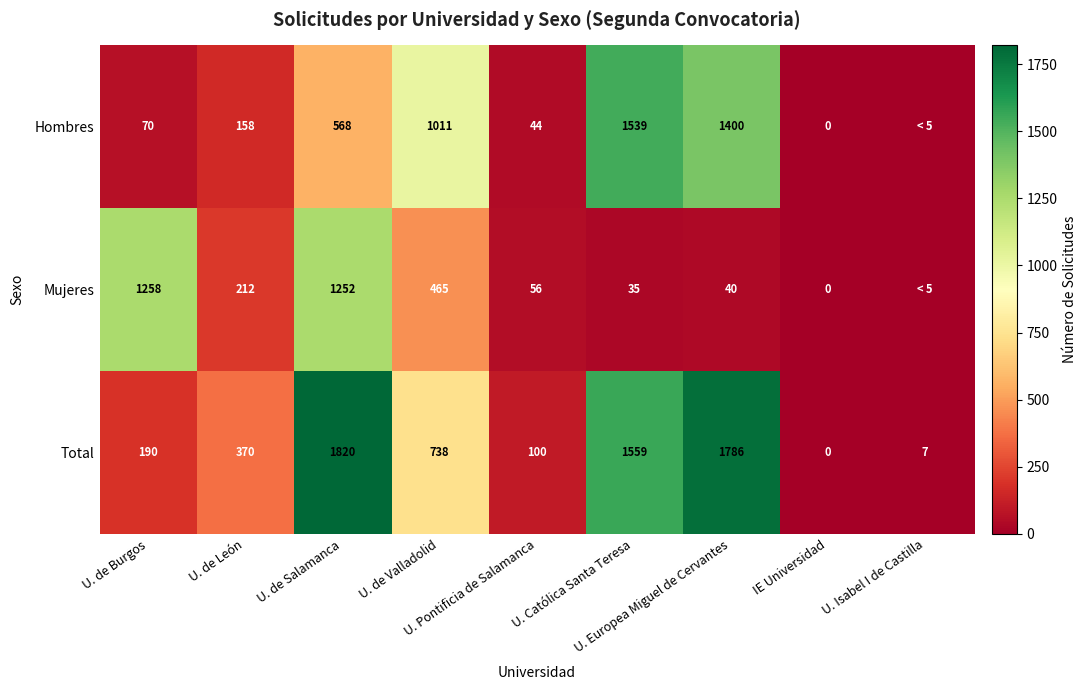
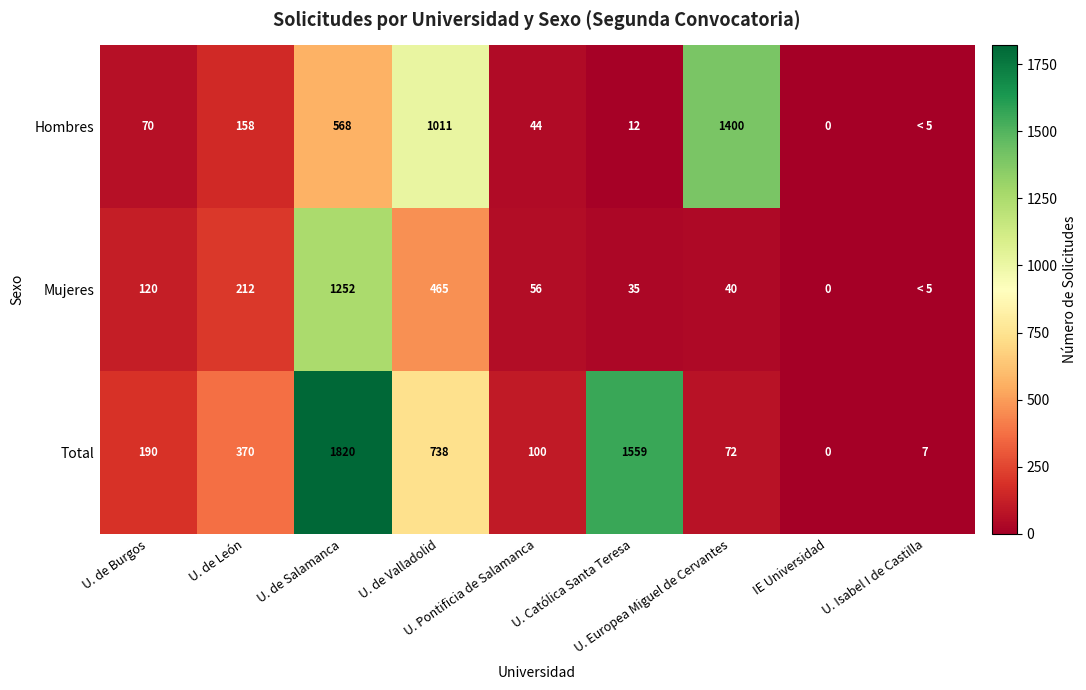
  {
    "Hombres": {
      "U. de Burgos": 70,
      "U. de León": 158,
      "U. de Salamanca": 568,
      "U. de Valladolid": 1011,
      "U. Pontificia de Salamanca": 44,
-     "U. Católica Santa Teresa": 1539,
+     "U. Católica Santa Teresa": 12,
      "U. Europea Miguel de Cervantes": 1400,
      "IE Universidad": 0,
      "U. Isabel I de Castilla": 5
    },
    "Mujeres": {
-     "U. de Burgos": 1258,
+     "U. de Burgos": 120,
      "U. de León": 212,
      "U. de Salamanca": 1252,
      "U. de Valladolid": 465,
      "U. Pontificia de Salamanca": 56,
      "U. Católica Santa Teresa": 35,
      "U. Europea Miguel de Cervantes": 40,
      "IE Universidad": 0,
      "U. Isabel I de Castilla": 5
    },
    "Total": {
      "U. de Burgos": 190,
      "U. de León": 370,
      "U. de Salamanca": 1820,
      "U. de Valladolid": 738,
      "U. Pontificia de Salamanca": 100,
      "U. Católica Santa Teresa": 1559,
-     "U. Europea Miguel de Cervantes": 1786,
+     "U. Europea Miguel de Cervantes": 72,
      "IE Universidad": 0,
      "U. Isabel I de Castilla": 7
    }
  }
